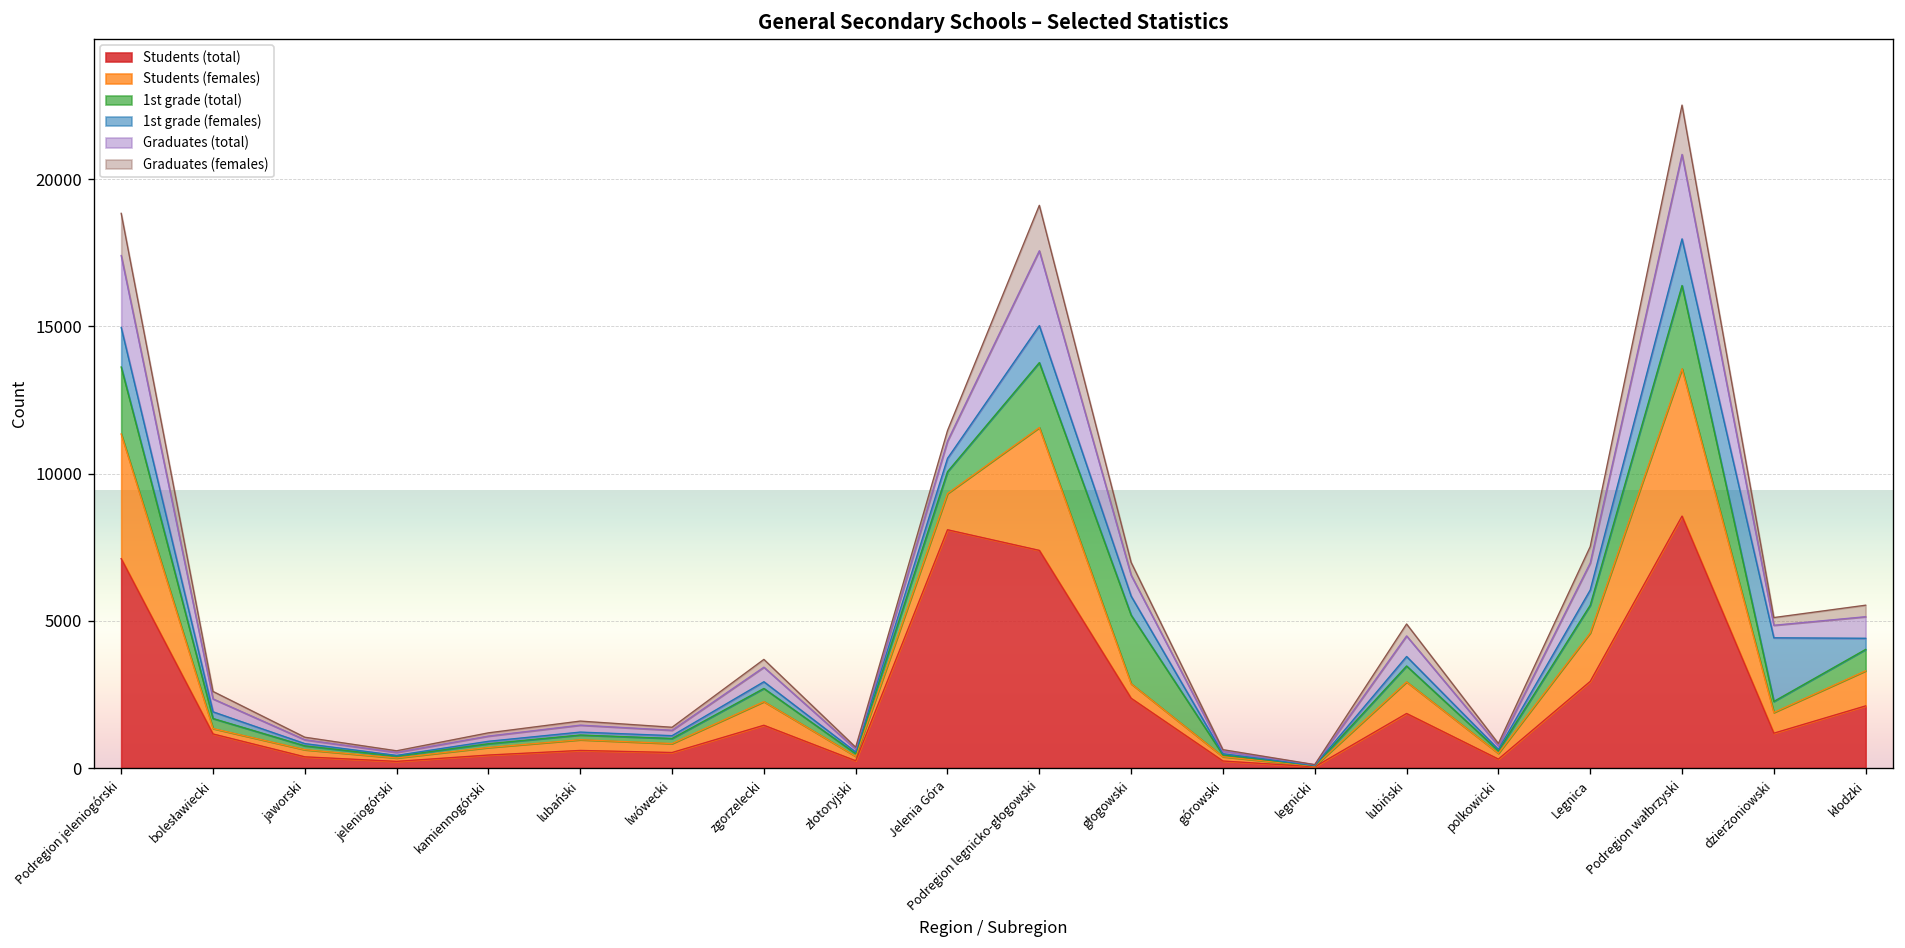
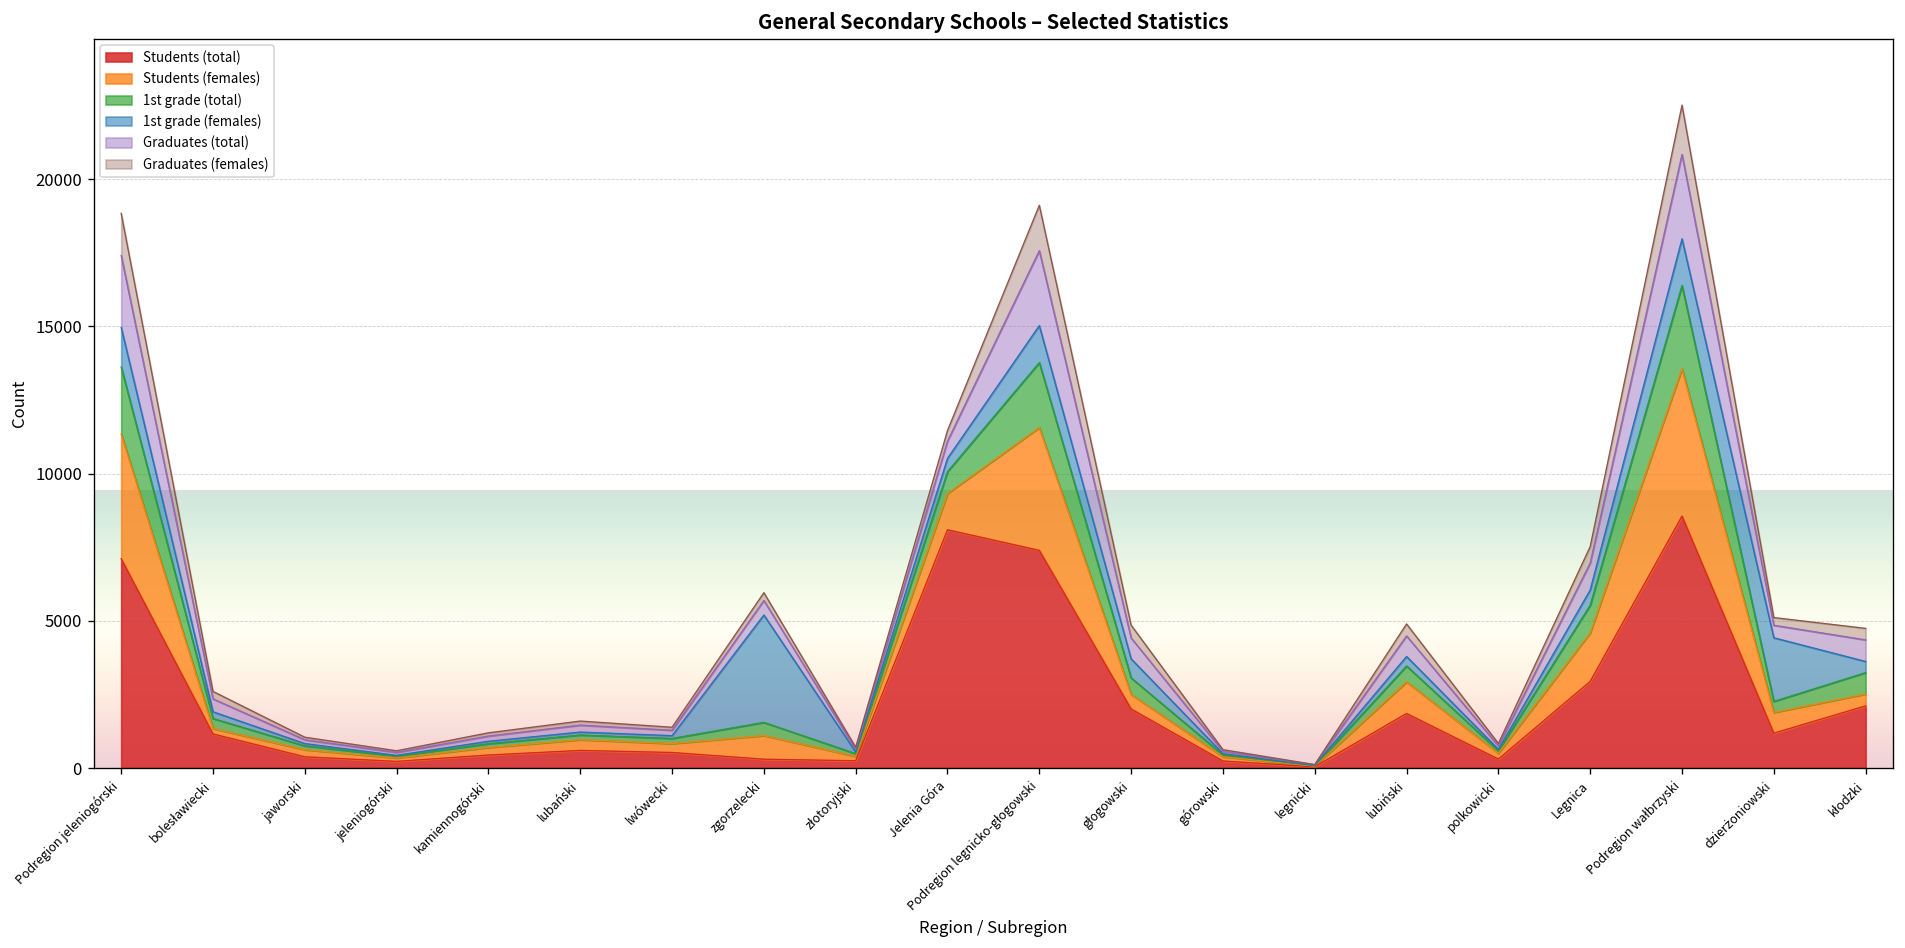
  {
    "Students (total)": {
      "Podregion jeleniogórski": 7100,
      "bolesławiecki": 1200,
      "jaworski": 400,
      "jeleniogórski": 200,
      "kamiennogórski": 400,
      "lubański": 600,
      "lwówecki": 500,
-     "zgorzelecki": 1500,
+     "zgorzelecki": 300,
      "złotoryjski": 200,
      "Jelenia Góra": 8100,
      "Podregion legnicko-głogowski": 7400,
-     "głogowski": 2400,
+     "głogowski": 2000,
      "górowski": 200,
      "lubiński": 1900,
      "polkowicki": 300,
      "Legnica": 2900,
      "Podregion wałbrzyski": 8600,
      "dzierżoniowski": 1200,
      "kłodzki": 2100
    },
    "Students (females)": {
      "Podregion jeleniogórski": 4200,
      "bolesławiecki": 200,
      "jaworski": 200,
      "kamiennogórski": 300,
      "lubański": 400,
      "lwówecki": 300,
      "zgorzelecki": 800,
      "Jelenia Góra": 1200,
      "Podregion legnicko-głogowski": 4200,
      "głogowski": 500,
      "lubiński": 1100,
      "Legnica": 1600,
      "Podregion wałbrzyski": 5000,
      "dzierżoniowski": 700,
-     "kłodzki": 1200
+     "kłodzki": 400
    },
    "1st grade (total)": {
      "Podregion jeleniogórski": 2300,
      "bolesławiecki": 300,
      "zgorzelecki": 400,
      "Jelenia Góra": 700,
      "Podregion legnicko-głogowski": 2200,
-     "głogowski": 2300,
+     "głogowski": 600,
      "lubiński": 500,
      "Legnica": 900,
      "Podregion wałbrzyski": 2800,
      "dzierżoniowski": 400,
      "kłodzki": 700
    },
    "1st grade (females)": {
      "Podregion jeleniogórski": 1300,
      "bolesławiecki": 200,
-     "zgorzelecki": 200,
+     "zgorzelecki": 3600,
      "Jelenia Góra": 500,
      "Podregion legnicko-głogowski": 1300,
      "głogowski": 600,
      "lubiński": 300,
      "Legnica": 500,
      "Podregion wałbrzyski": 1600,
      "dzierżoniowski": 2200,
      "kłodzki": 400
    }
  }
